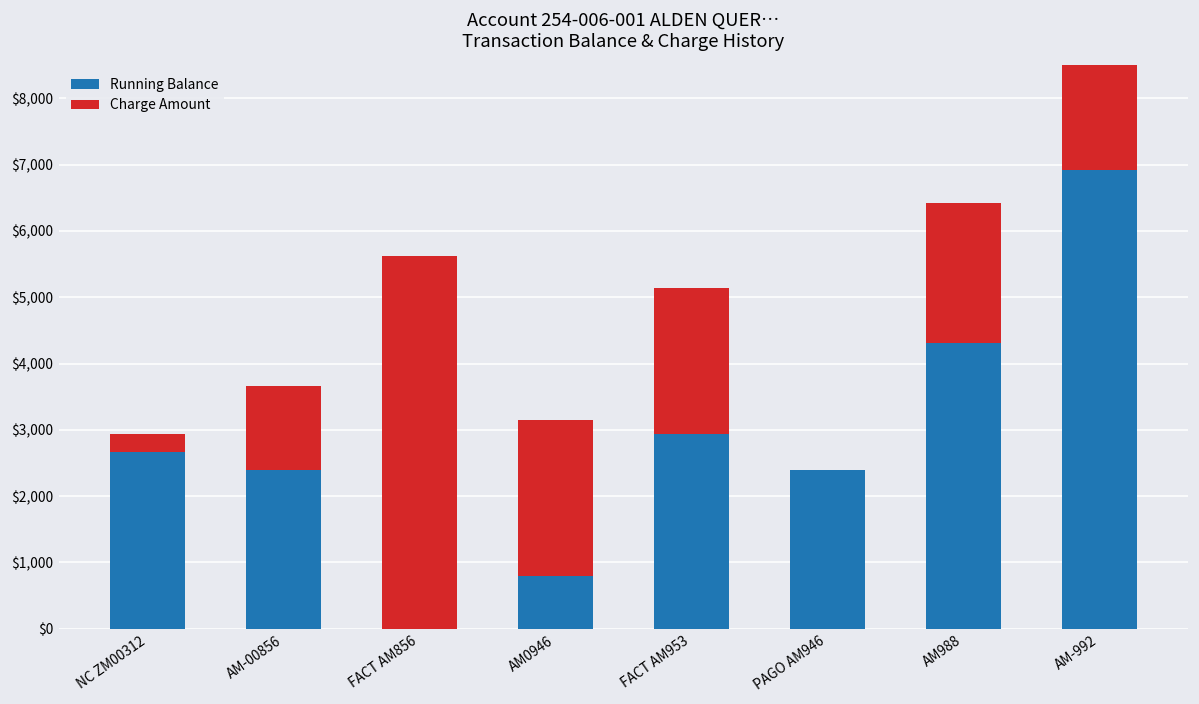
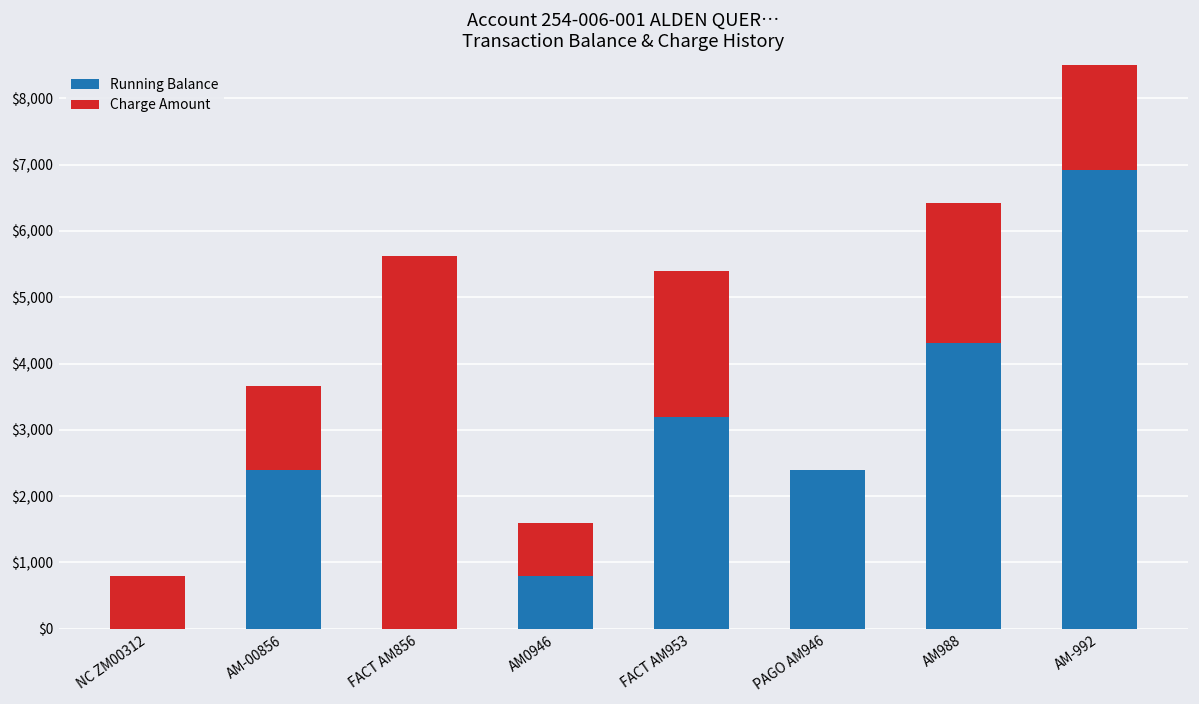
  {
    "Running Balance": {
-     "NC ZM00312": "$2,700",
+     "NC ZM00312": "$0",
      "AM-00856": "$2,400",
      "FACT AM856": "$0",
      "AM0946": "$800",
-     "FACT AM953": "$2,900",
+     "FACT AM953": "$3,200",
      "PAGO AM946": "$2,400",
      "AM988": "$4,300",
      "AM-992": "$6,900"
    },
    "Charge Amount": {
-     "NC ZM00312": "$300",
+     "NC ZM00312": "$800",
      "AM-00856": "$1,300",
      "FACT AM856": "$5,600",
-     "AM0946": "$2,300",
+     "AM0946": "$800",
      "FACT AM953": "$2,200",
      "PAGO AM946": "$0",
      "AM988": "$2,100"
    }
  }
